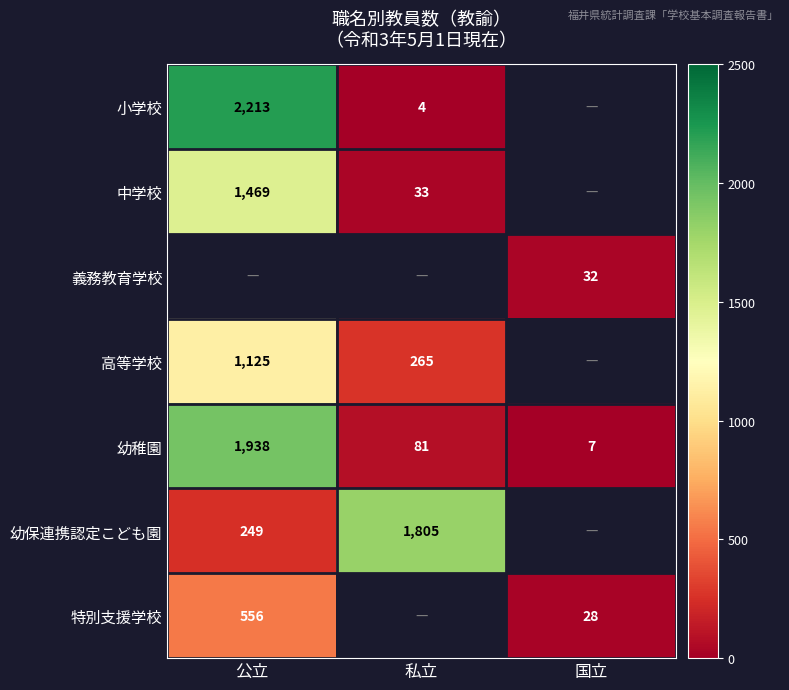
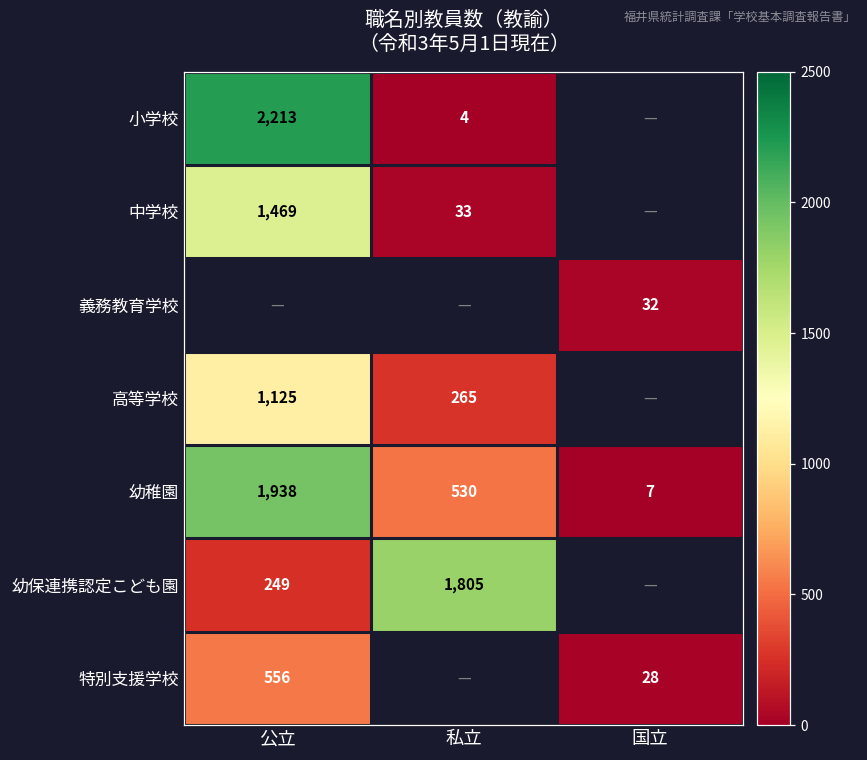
  {
    "小学校": {
      "公立": "2,213",
      "私立": "4"
    },
    "中学校": {
      "公立": "1,469",
      "私立": "33"
    },
    "義務教育学校": {
      "国立": "32"
    },
    "高等学校": {
      "公立": "1,125",
      "私立": "265"
    },
    "幼稚園": {
      "公立": "1,938",
-     "私立": "81",
+     "私立": "530",
      "国立": "7"
    },
    "幼保連携認定こども園": {
      "公立": "249",
      "私立": "1,805"
    },
    "特別支援学校": {
      "公立": "556",
      "国立": "28"
    }
  }
